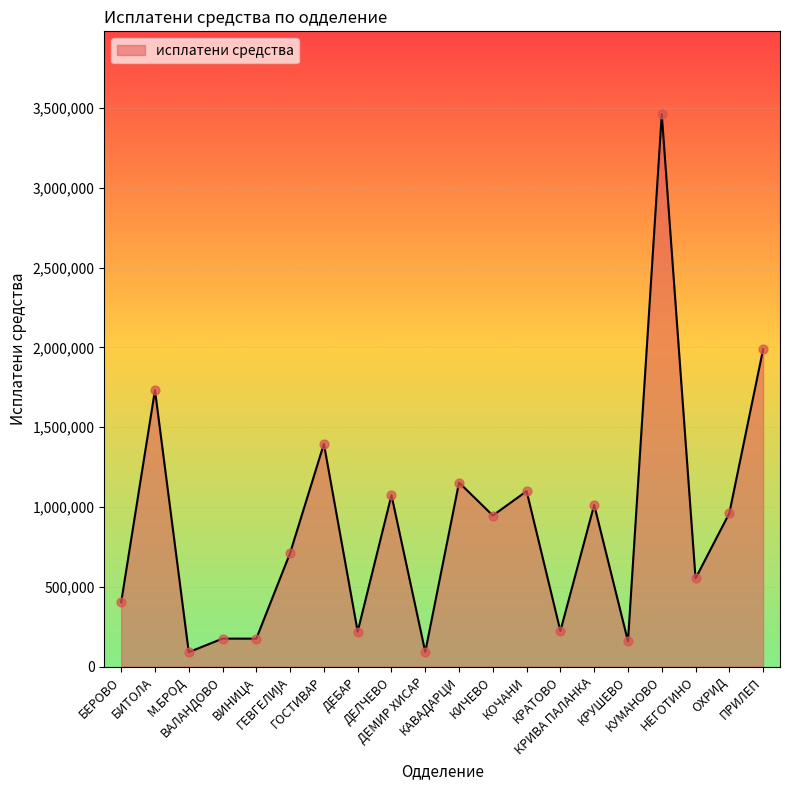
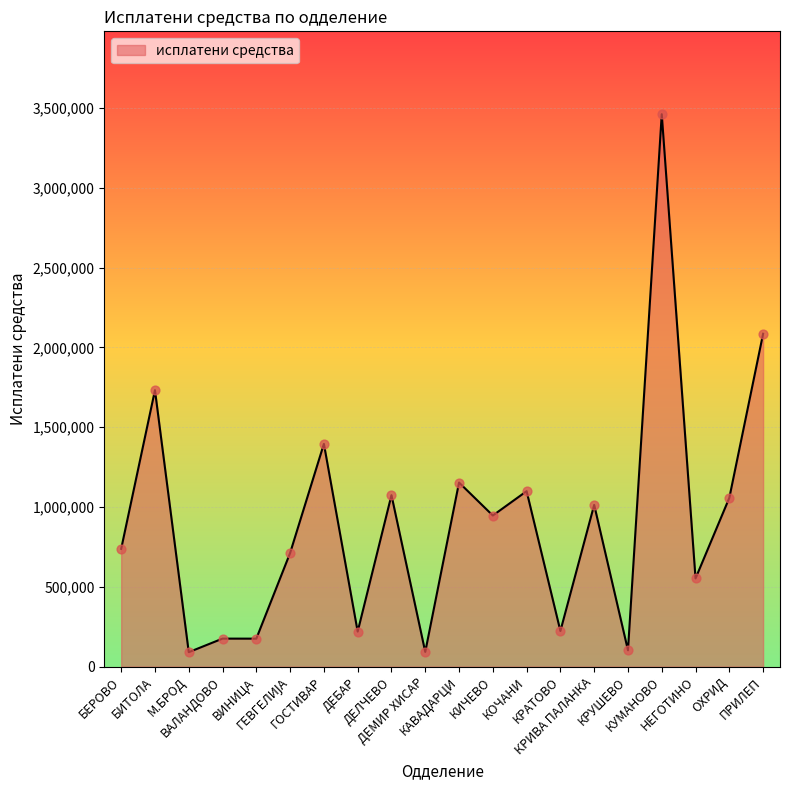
  {
-   "БЕРОВО": "400,000",
+   "БЕРОВО": "740,000",
    "БИТОЛА": "1,730,000",
    "М.БРОД": "90,000",
    "ВАЛАНДОВО": "180,000",
    "ВИНИЦА": "180,000",
    "ГЕВГЕЛИЈА": "710,000",
    "ГОСТИВАР": "1,400,000",
    "ДЕБАР": "220,000",
    "ДЕЛЧЕВО": "1,070,000",
    "ДЕМИР ХИСАР": "90,000",
    "КАВАДАРЦИ": "1,150,000",
    "КИЧЕВО": "950,000",
    "КОЧАНИ": "1,100,000",
    "КРАТОВО": "220,000",
    "КРИВА ПАЛАНКА": "1,010,000",
-   "КРУШЕВО": "160,000",
+   "КРУШЕВО": "100,000",
    "КУМАНОВО": "3,460,000",
    "НЕГОТИНО": "550,000",
-   "ОХРИД": "960,000",
-   "ПРИЛЕП": "1,990,000"
+   "ОХРИД": "1,060,000",
+   "ПРИЛЕП": "2,090,000"
  }
